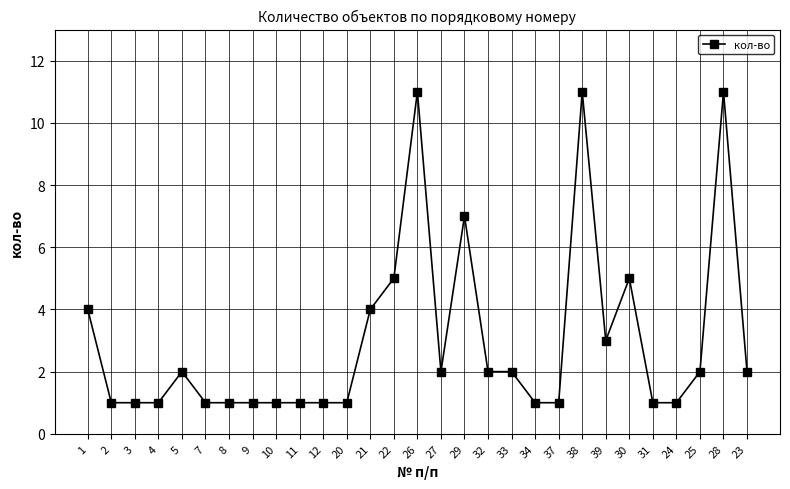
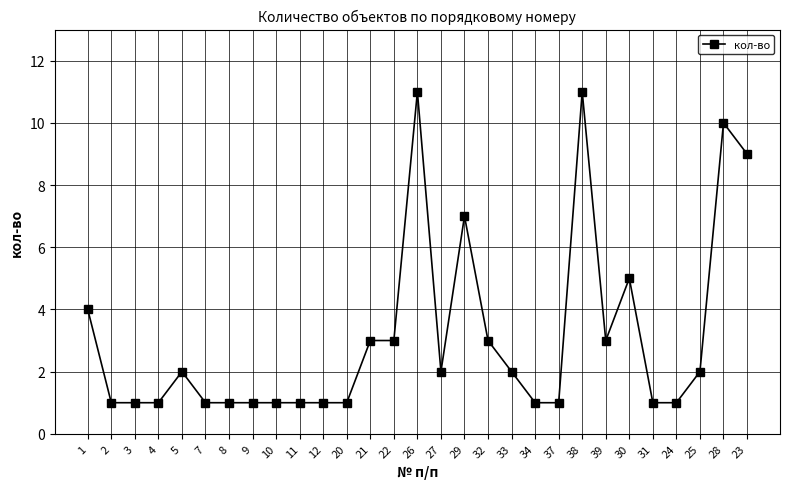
  {
    "1": 4,
    "2": 1,
    "3": 1,
    "4": 1,
    "5": 2,
    "7": 1,
    "8": 1,
    "9": 1,
    "10": 1,
    "11": 1,
    "12": 1,
    "20": 1,
-   "21": 4,
-   "22": 5,
+   "21": 3,
+   "22": 3,
    "26": 11,
    "27": 2,
    "29": 7,
-   "32": 2,
+   "32": 3,
    "33": 2,
    "34": 1,
    "37": 1,
    "38": 11,
    "39": 3,
    "30": 5,
    "31": 1,
    "24": 1,
    "25": 2,
-   "28": 11,
-   "23": 2
+   "28": 10,
+   "23": 9
  }
